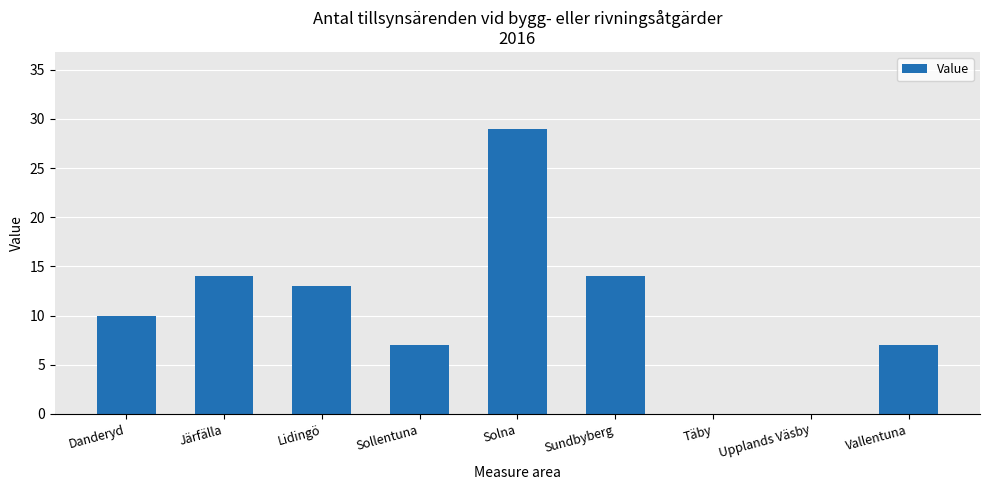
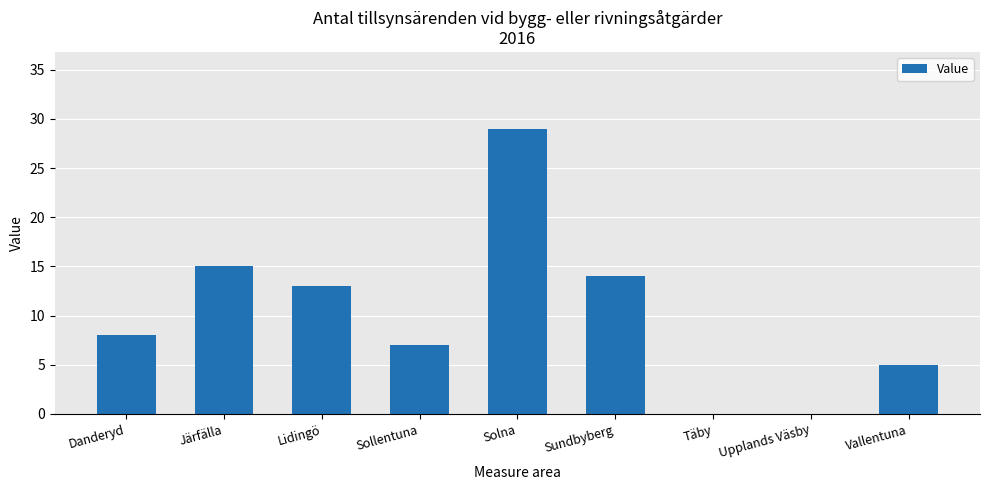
  {
-   "Danderyd": 10,
-   "Järfälla": 14,
+   "Danderyd": 8,
+   "Järfälla": 15,
    "Lidingö": 13,
    "Sollentuna": 7,
    "Solna": 29,
    "Sundbyberg": 14,
    "Täby": 0,
    "Upplands Väsby": 0,
-   "Vallentuna": 7
+   "Vallentuna": 5
  }
